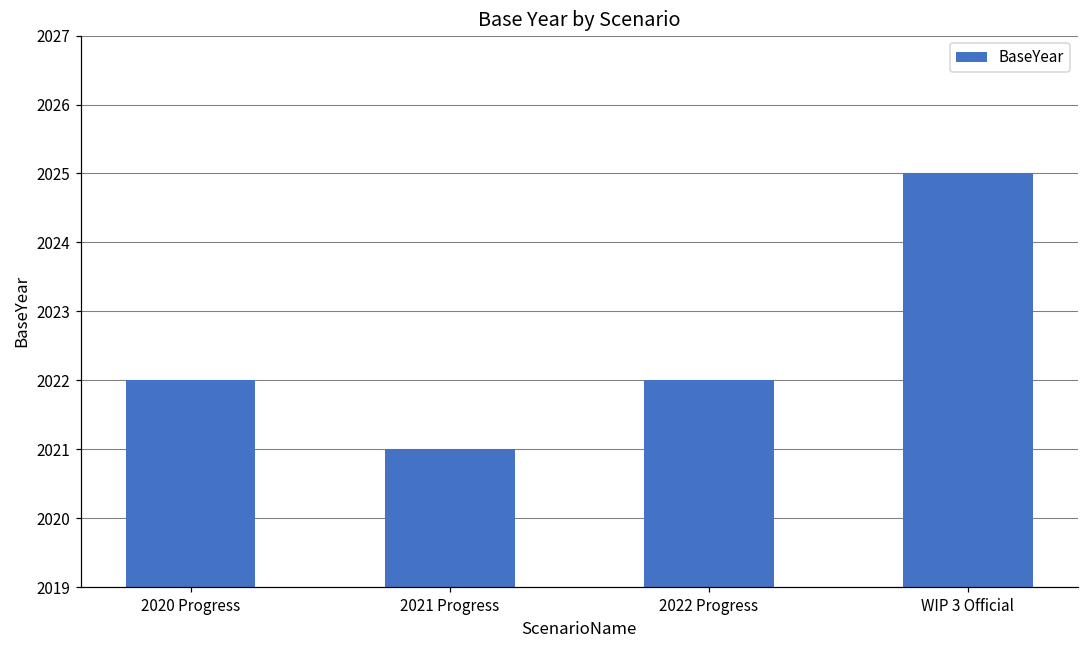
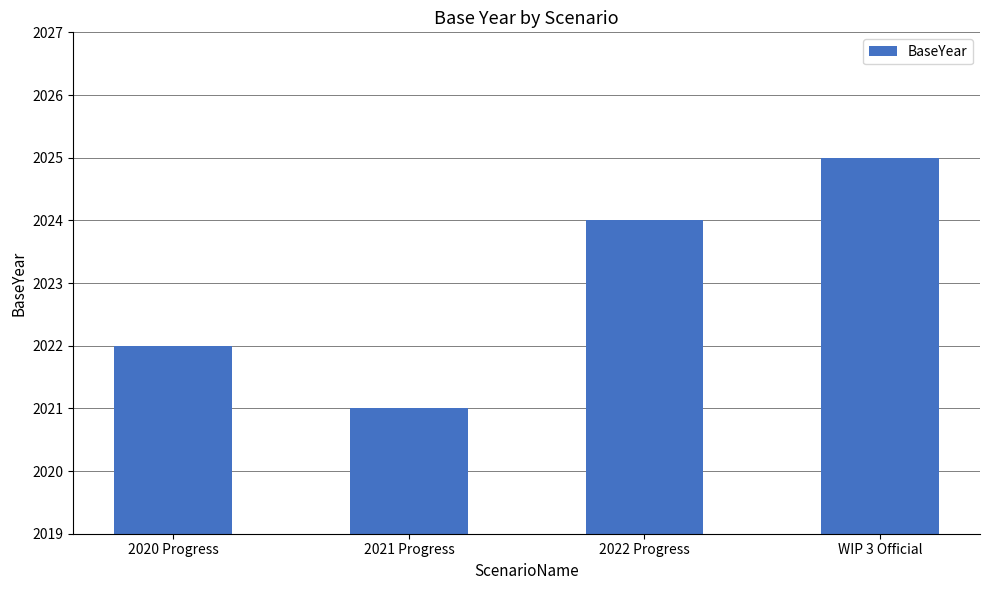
  {
    "2020 Progress": 2022,
    "2021 Progress": 2021,
-   "2022 Progress": 2022,
+   "2022 Progress": 2024,
    "WIP 3 Official": 2025
  }
